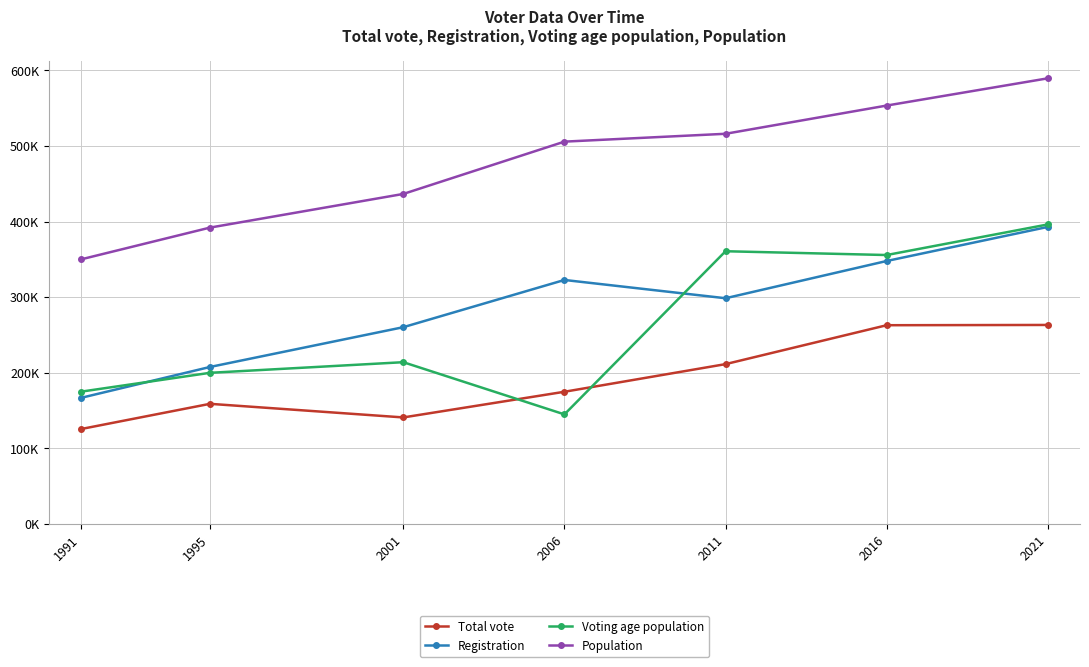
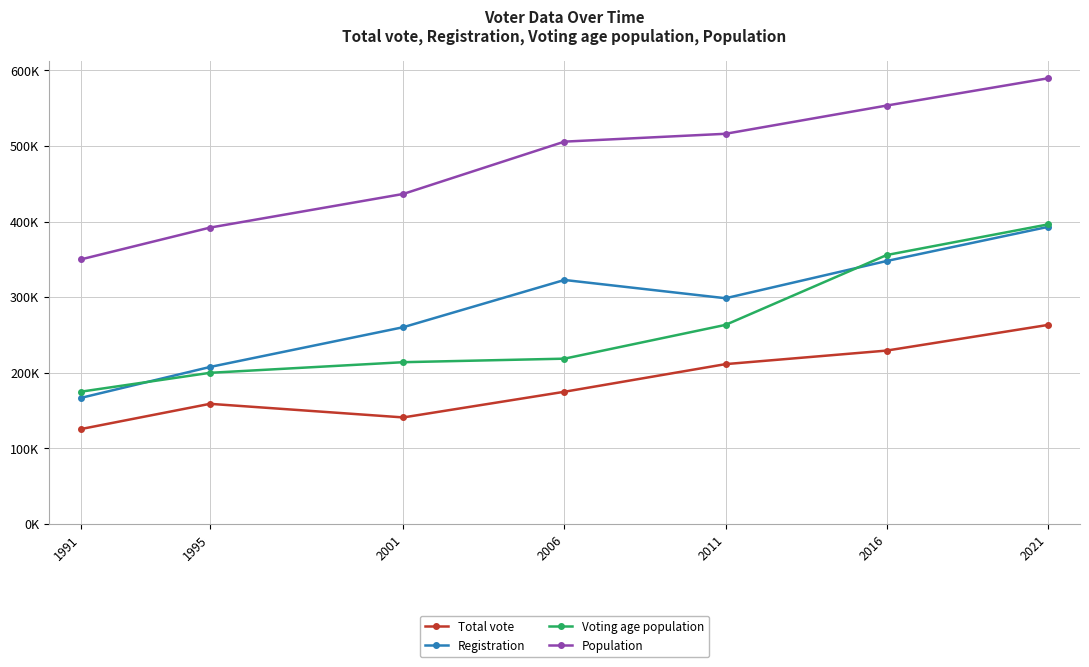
  {
    "Total vote": {
      "1991": 130000,
      "1995": 160000,
      "2001": 140000,
      "2006": 170000,
      "2011": 210000,
-     "2016": 260000,
+     "2016": 230000,
      "2021": 260000
    },
    "Registration": {
      "1991": 170000,
      "1995": 210000,
      "2001": 260000,
      "2006": 320000,
      "2011": 300000,
      "2016": 350000
    },
    "Voting age population": {
      "1991": 180000,
      "1995": 200000,
      "2001": 210000,
-     "2006": 140000,
-     "2011": 360000,
+     "2006": 220000,
+     "2011": 260000,
      "2016": 360000
    },
    "Population": {
      "1991": 350000,
      "1995": 390000,
      "2001": 440000,
      "2006": 510000,
      "2011": 520000,
      "2016": 550000,
      "2021": 590000
    }
  }
